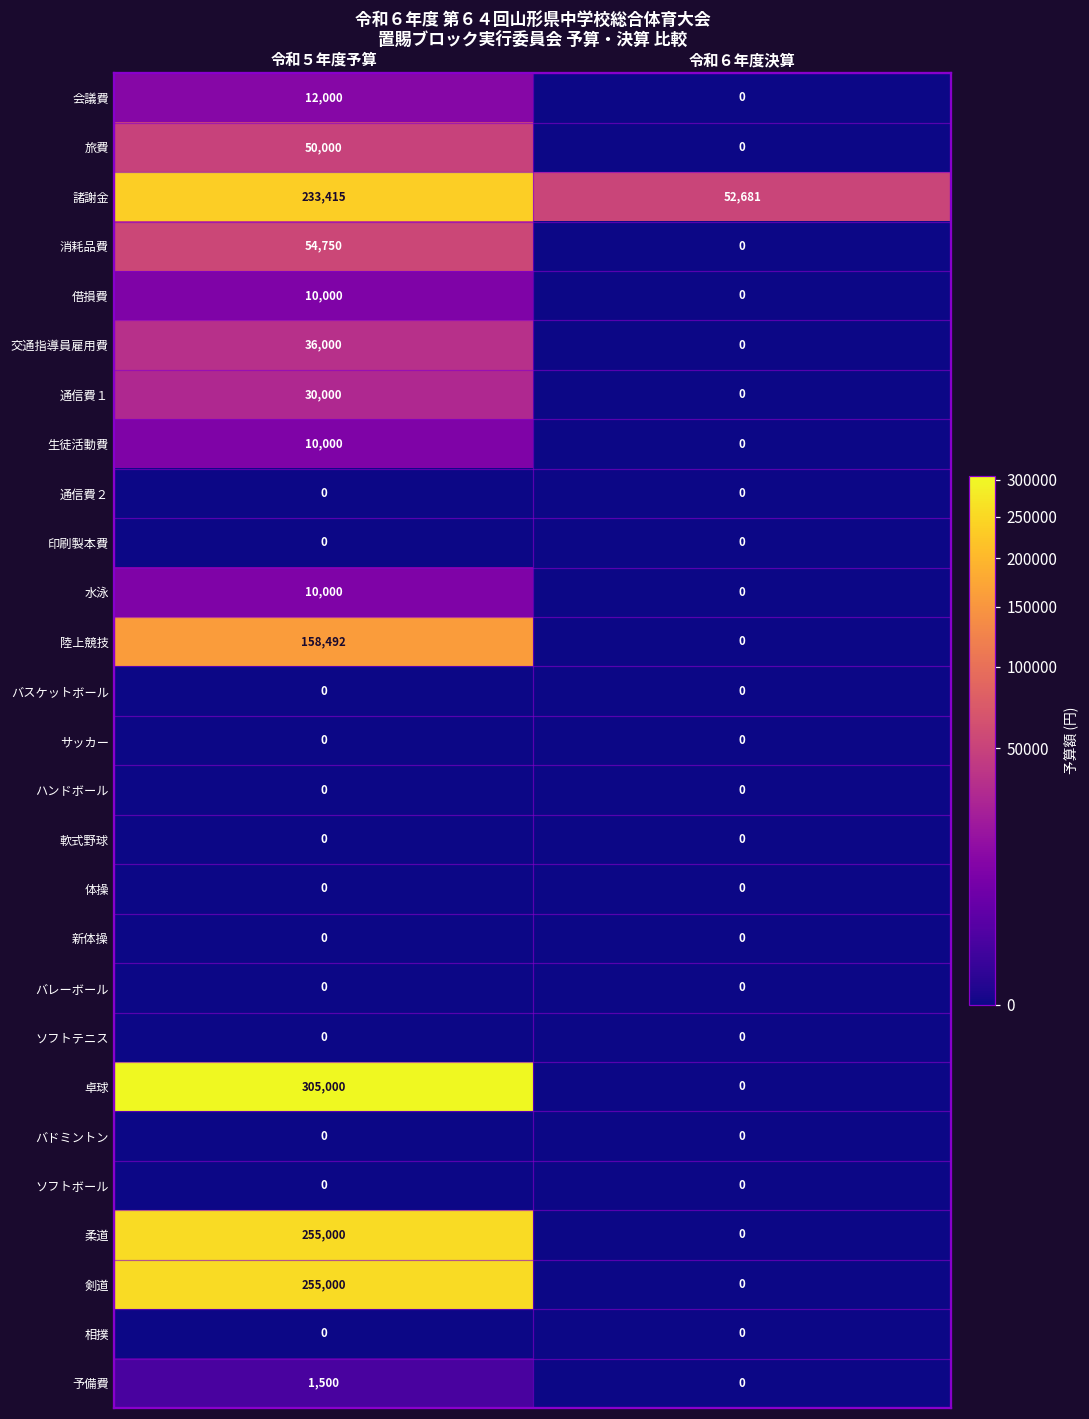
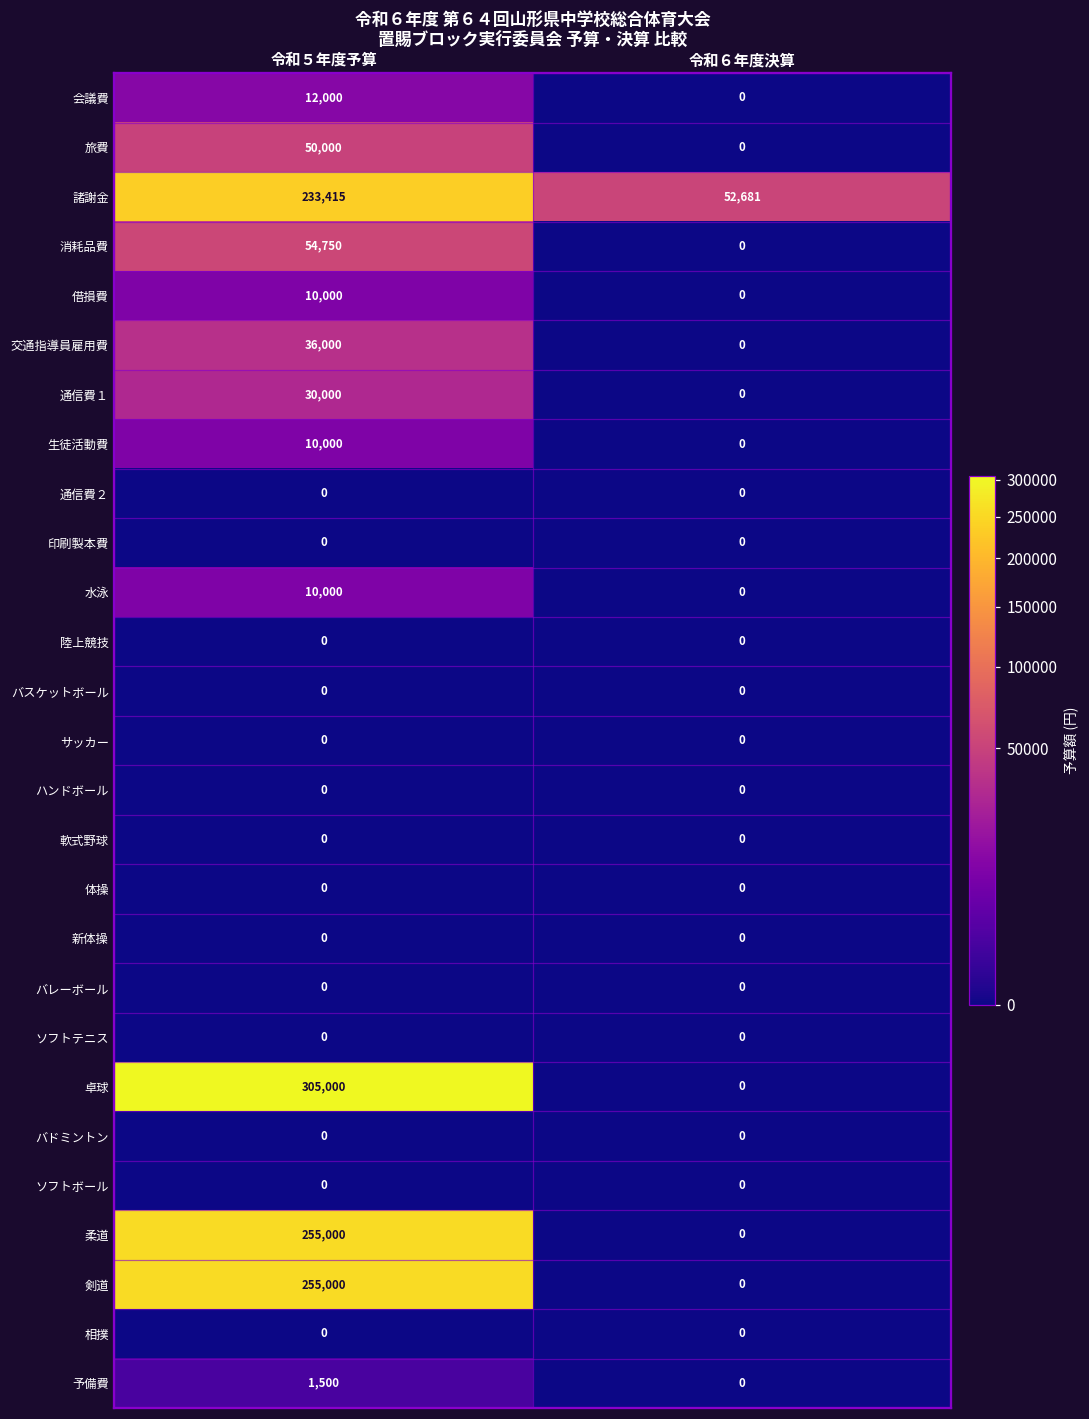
  {
    "会議費": {
      "令和５年度予算": "12,000",
      "令和６年度決算": "0"
    },
    "旅費": {
      "令和５年度予算": "50,000",
      "令和６年度決算": "0"
    },
    "諸謝金": {
      "令和５年度予算": "233,415",
      "令和６年度決算": "52,681"
    },
    "消耗品費": {
      "令和５年度予算": "54,750",
      "令和６年度決算": "0"
    },
    "借損費": {
      "令和５年度予算": "10,000",
      "令和６年度決算": "0"
    },
    "交通指導員雇用費": {
      "令和５年度予算": "36,000",
      "令和６年度決算": "0"
    },
    "通信費１": {
      "令和５年度予算": "30,000",
      "令和６年度決算": "0"
    },
    "生徒活動費": {
      "令和５年度予算": "10,000",
      "令和６年度決算": "0"
    },
    "通信費２": {
      "令和５年度予算": "0",
      "令和６年度決算": "0"
    },
    "印刷製本費": {
      "令和５年度予算": "0",
      "令和６年度決算": "0"
    },
    "水泳": {
      "令和５年度予算": "10,000",
      "令和６年度決算": "0"
    },
    "陸上競技": {
-     "令和５年度予算": "158,492",
+     "令和５年度予算": "0",
      "令和６年度決算": "0"
    },
    "バスケットボール": {
      "令和５年度予算": "0",
      "令和６年度決算": "0"
    },
    "サッカー": {
      "令和５年度予算": "0",
      "令和６年度決算": "0"
    },
    "ハンドボール": {
      "令和５年度予算": "0",
      "令和６年度決算": "0"
    },
    "軟式野球": {
      "令和５年度予算": "0",
      "令和６年度決算": "0"
    },
    "体操": {
      "令和５年度予算": "0",
      "令和６年度決算": "0"
    },
    "新体操": {
      "令和５年度予算": "0",
      "令和６年度決算": "0"
    },
    "バレーボール": {
      "令和５年度予算": "0",
      "令和６年度決算": "0"
    },
    "ソフトテニス": {
      "令和５年度予算": "0",
      "令和６年度決算": "0"
    },
    "卓球": {
      "令和５年度予算": "305,000",
      "令和６年度決算": "0"
    },
    "バドミントン": {
      "令和５年度予算": "0",
      "令和６年度決算": "0"
    },
    "ソフトボール": {
      "令和５年度予算": "0",
      "令和６年度決算": "0"
    },
    "柔道": {
      "令和５年度予算": "255,000",
      "令和６年度決算": "0"
    },
    "剣道": {
      "令和５年度予算": "255,000",
      "令和６年度決算": "0"
    },
    "相撲": {
      "令和５年度予算": "0",
      "令和６年度決算": "0"
    },
    "予備費": {
      "令和５年度予算": "1,500",
      "令和６年度決算": "0"
    }
  }
